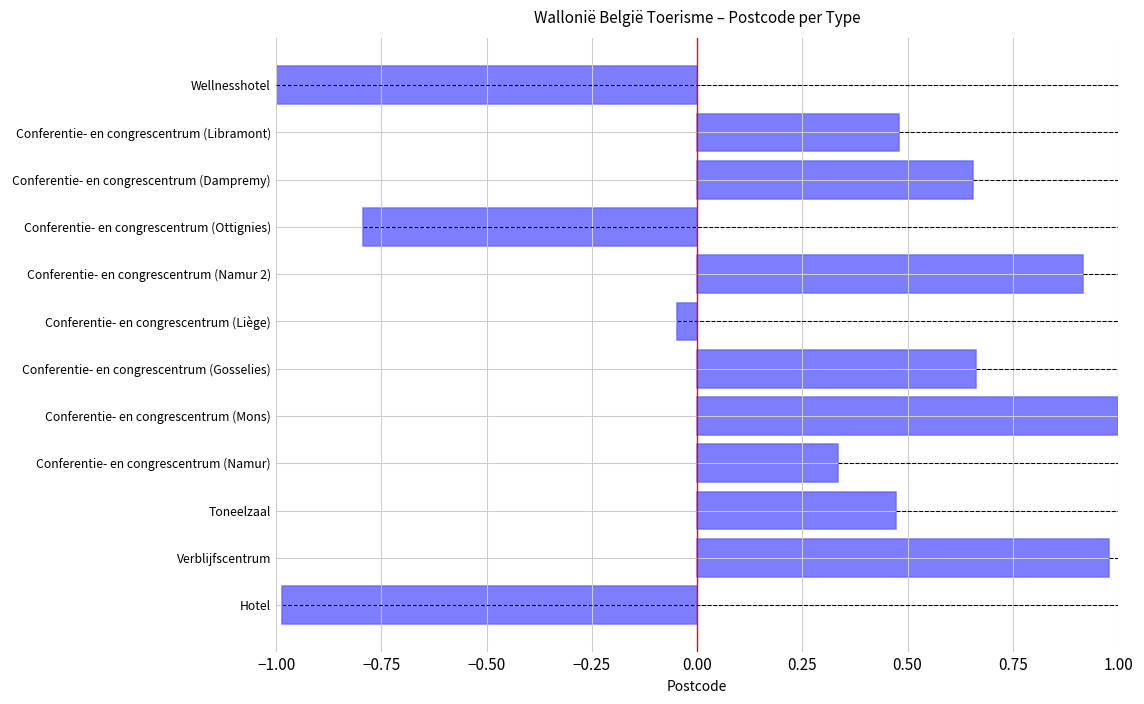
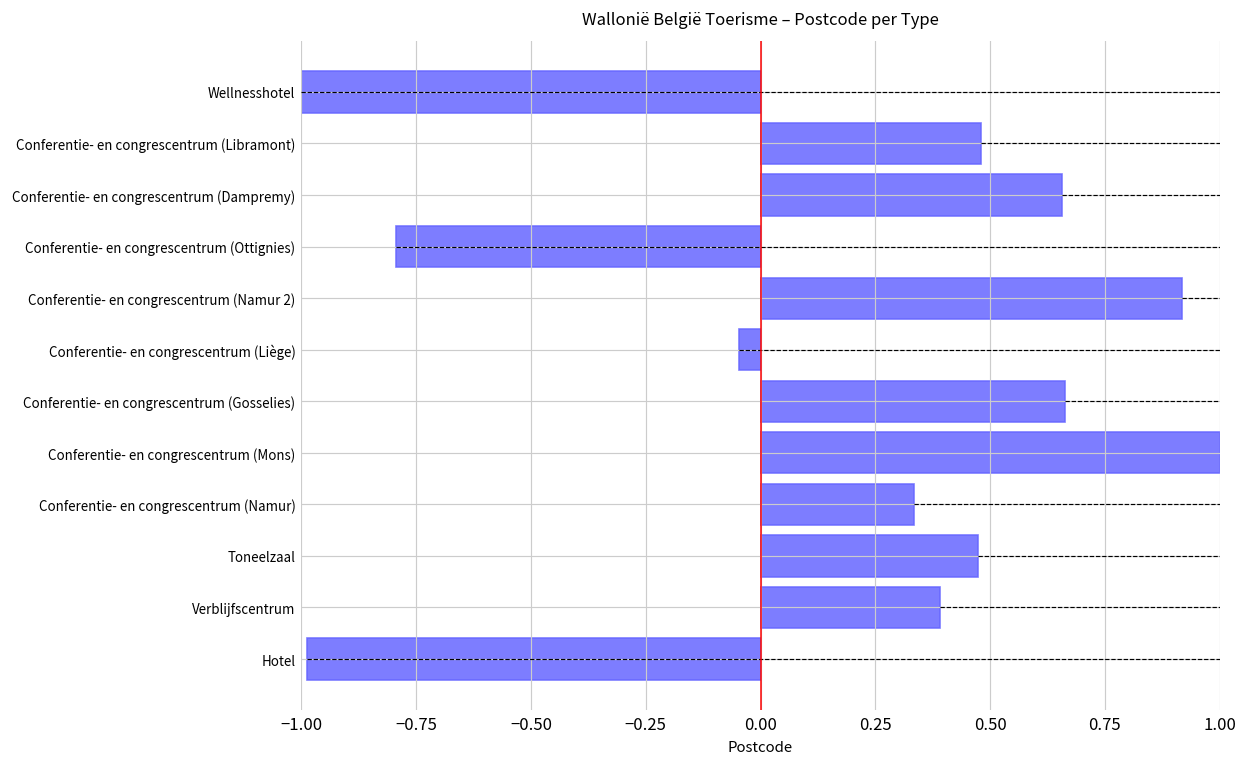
  {
    "Wellnesshotel": -1.00,
    "Conferentie- en congrescentrum (Libramont)": 0.48,
    "Conferentie- en congrescentrum (Dampremy)": 0.66,
    "Conferentie- en congrescentrum (Ottignies)": -0.79,
    "Conferentie- en congrescentrum (Namur 2)": 0.92,
    "Conferentie- en congrescentrum (Liège)": -0.05,
    "Conferentie- en congrescentrum (Gosselies)": 0.66,
    "Conferentie- en congrescentrum (Mons)": 1.00,
    "Conferentie- en congrescentrum (Namur)": 0.33,
    "Toneelzaal": 0.47,
-   "Verblijfscentrum": 0.98,
+   "Verblijfscentrum": 0.39,
    "Hotel": -0.99
  }
